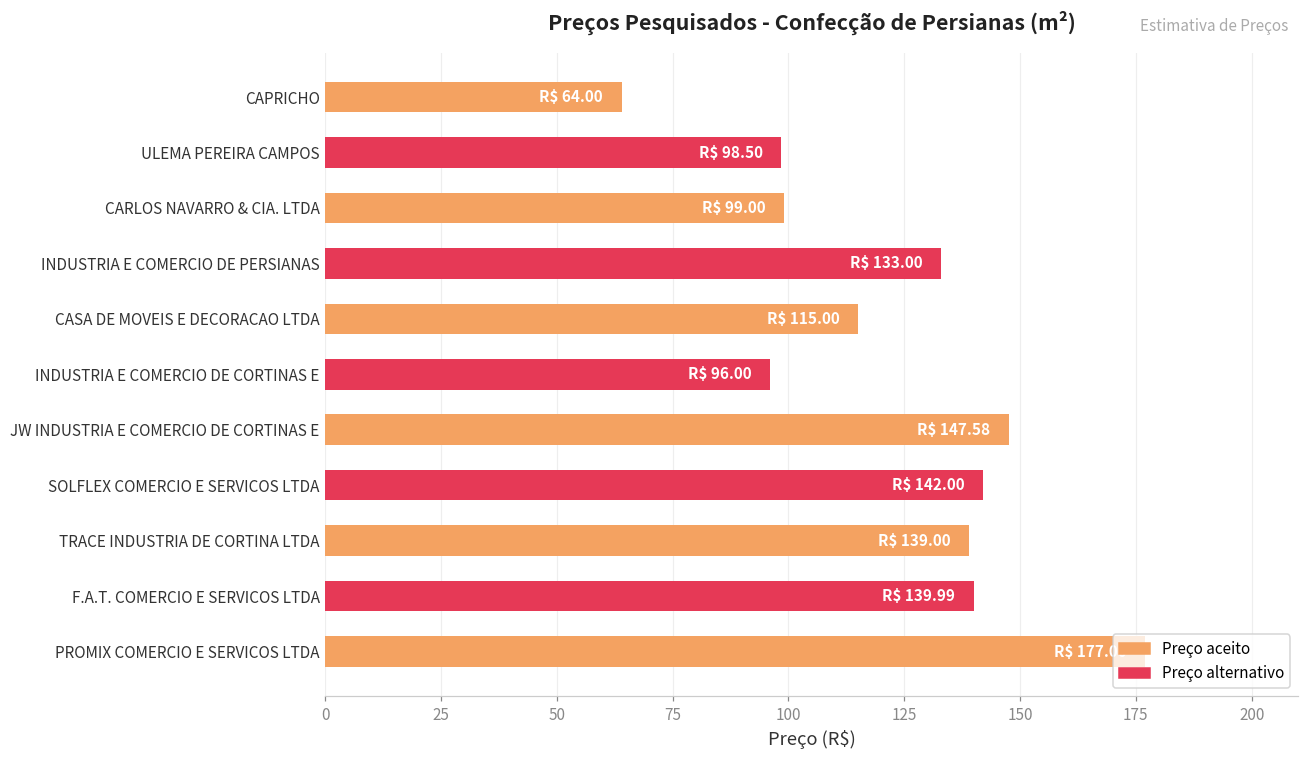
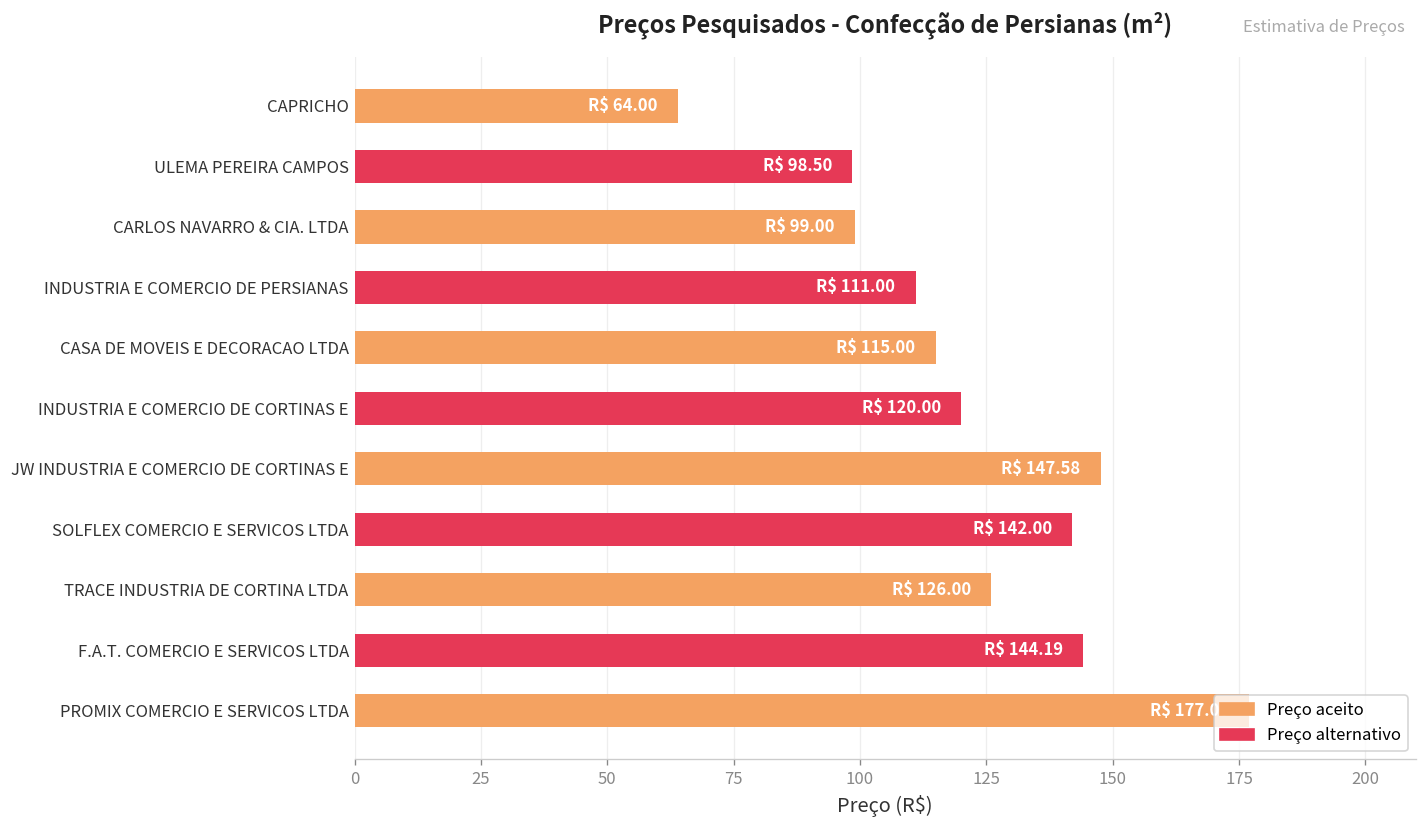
  {
    "CAPRICHO": 64.00,
    "ULEMA PEREIRA CAMPOS": 98.50,
    "CARLOS NAVARRO & CIA. LTDA": 99.00,
-   "INDUSTRIA E COMERCIO DE PERSIANAS": 133.00,
+   "INDUSTRIA E COMERCIO DE PERSIANAS": 111.00,
    "CASA DE MOVEIS E DECORACAO LTDA": 115.00,
-   "INDUSTRIA E COMERCIO DE CORTINAS E": 96.00,
+   "INDUSTRIA E COMERCIO DE CORTINAS E": 120.00,
    "JW INDUSTRIA E COMERCIO DE CORTINAS E": 147.58,
    "SOLFLEX COMERCIO E SERVICOS LTDA": 142.00,
-   "TRACE INDUSTRIA DE CORTINA LTDA": 139.00,
-   "F.A.T. COMERCIO E SERVICOS LTDA": 139.99
+   "TRACE INDUSTRIA DE CORTINA LTDA": 126.00,
+   "F.A.T. COMERCIO E SERVICOS LTDA": 144.19
  }
